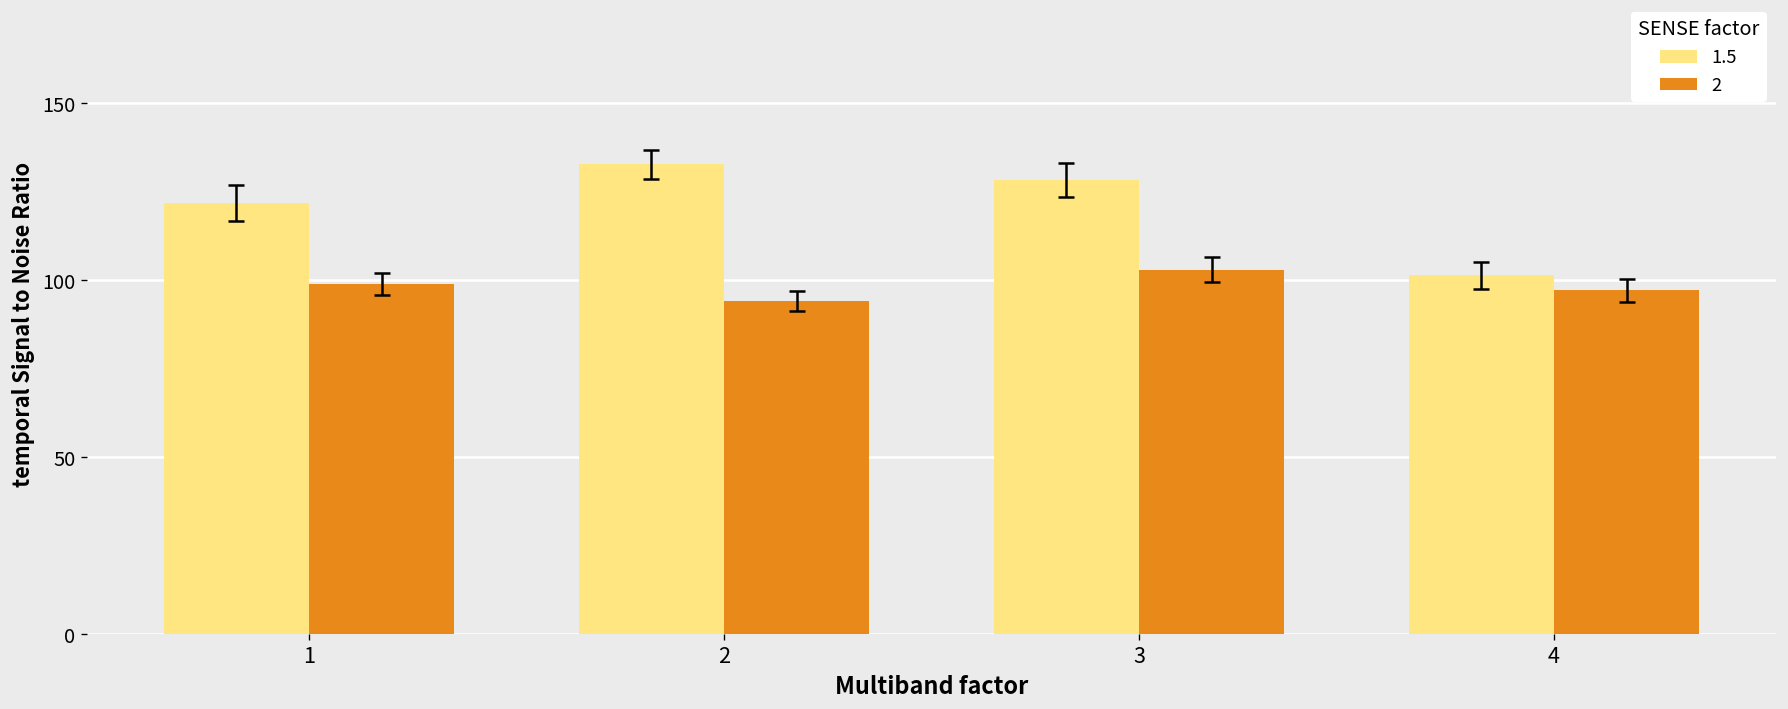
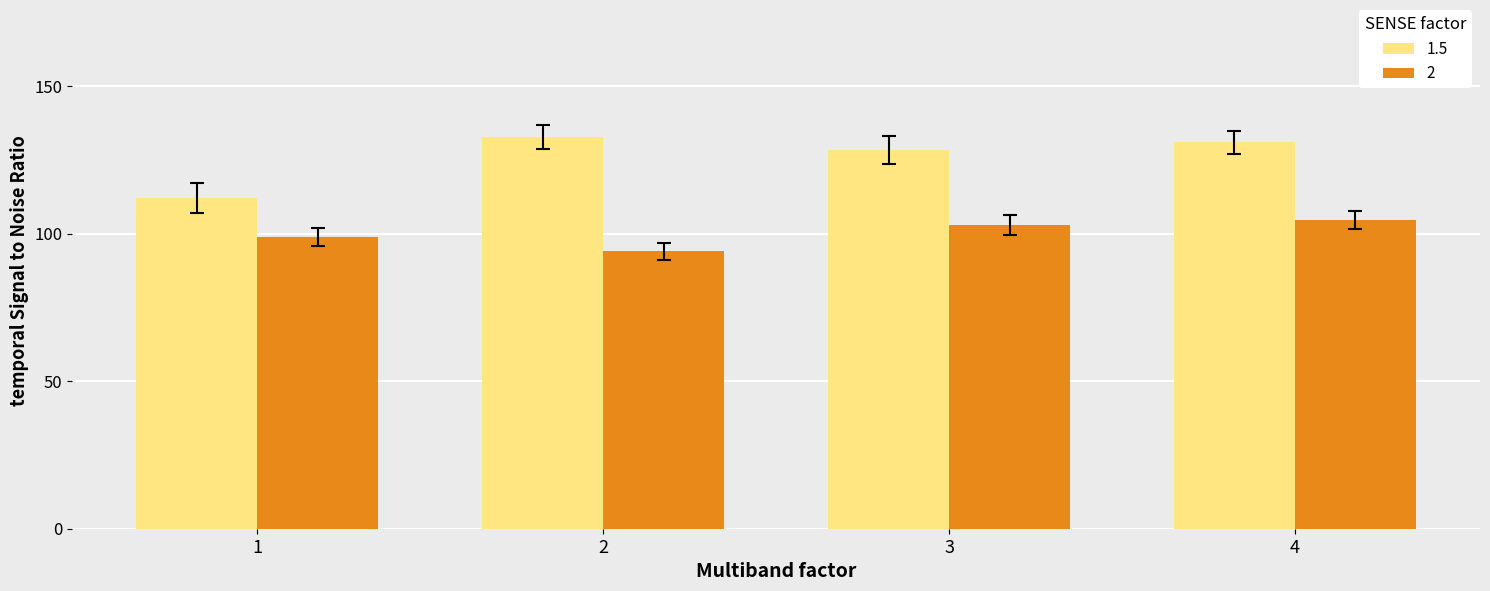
  {
    "1.5": {
-     "1": 122,
+     "1": 112,
      "2": 133,
      "3": 128,
-     "4": 101
+     "4": 131
    },
    "2": {
      "1": 99,
      "2": 94,
      "3": 103,
-     "4": 97
+     "4": 105
    }
  }
